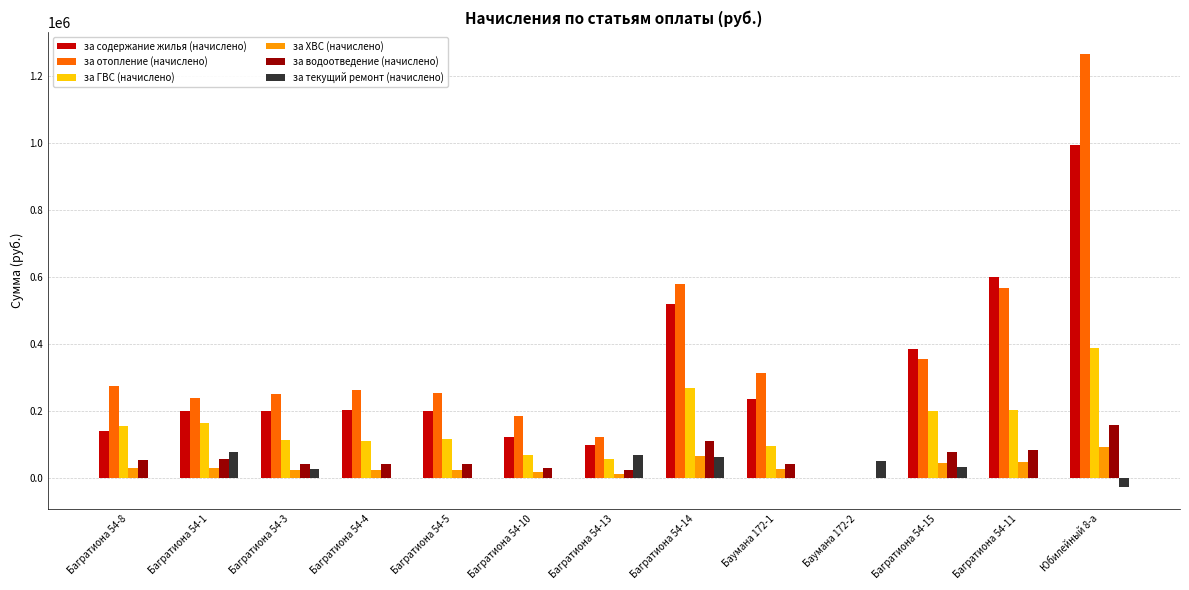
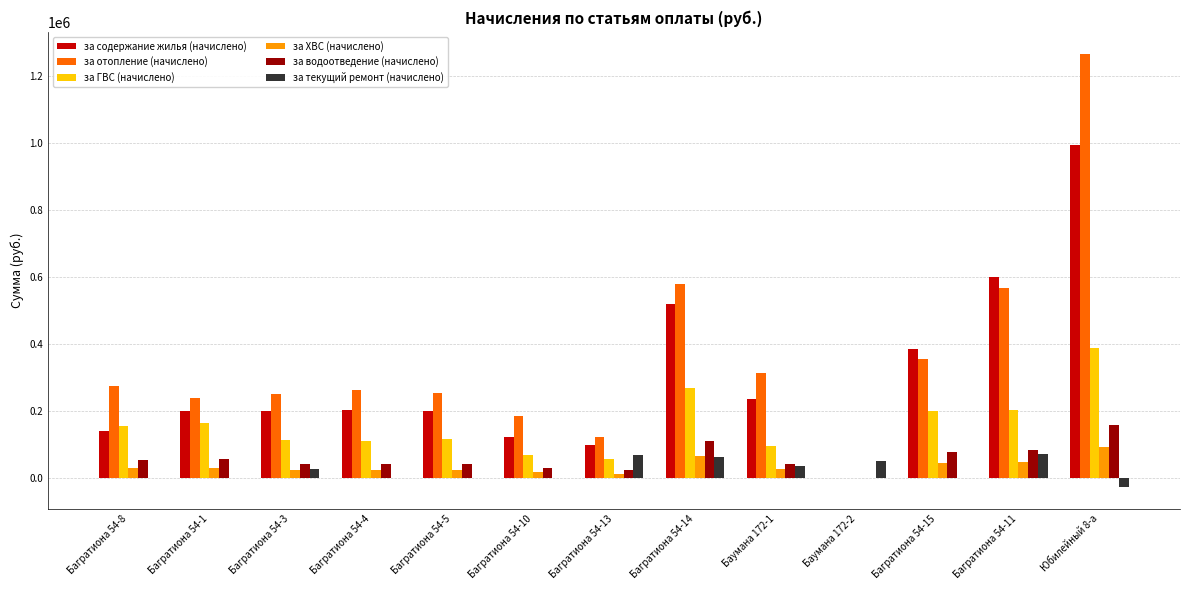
  {
    "за текущий ремонт (начислено)": {
      "Багратиона 54-8": 0,
-     "Багратиона 54-1": 80000,
+     "Багратиона 54-1": 0,
      "Багратиона 54-3": 30000,
      "Багратиона 54-4": 0,
      "Багратиона 54-5": 0,
      "Багратиона 54-10": 0,
      "Багратиона 54-13": 70000,
      "Багратиона 54-14": 60000,
-     "Баумана 172-1": 0,
+     "Баумана 172-1": 30000,
      "Баумана 172-2": 50000,
-     "Багратиона 54-15": 30000,
-     "Багратиона 54-11": 0,
+     "Багратиона 54-15": 0,
+     "Багратиона 54-11": 70000,
      "Юбилейный 8-а": -30000
    }
  }
